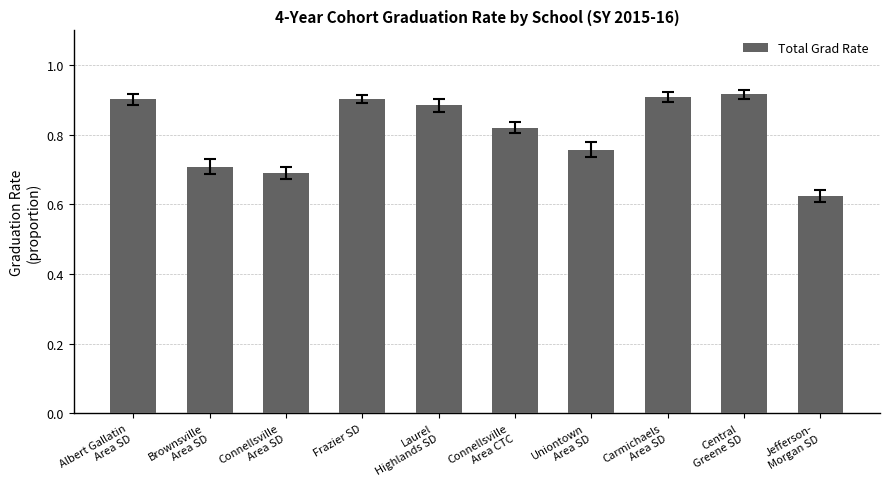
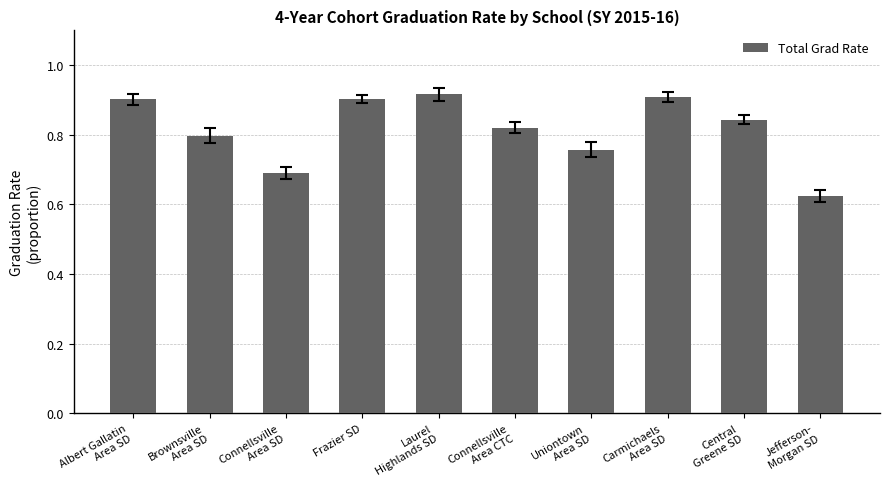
  {
    "Total Grad Rate": {
      "Albert Gallatin Area SD": 0.90,
-     "Brownsville Area SD": 0.71,
+     "Brownsville Area SD": 0.80,
      "Connellsville Area SD": 0.69,
      "Frazier SD": 0.90,
-     "Laurel Highlands SD": 0.88,
+     "Laurel Highlands SD": 0.92,
      "Connellsville Area CTC": 0.82,
      "Uniontown Area SD": 0.76,
      "Carmichaels Area SD": 0.91,
-     "Central Greene SD": 0.92,
+     "Central Greene SD": 0.84,
      "Jefferson- Morgan SD": 0.62
    }
  }
